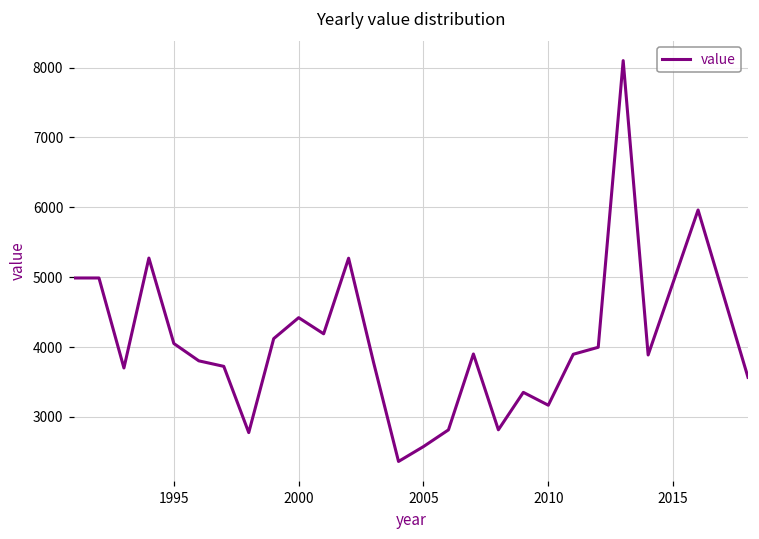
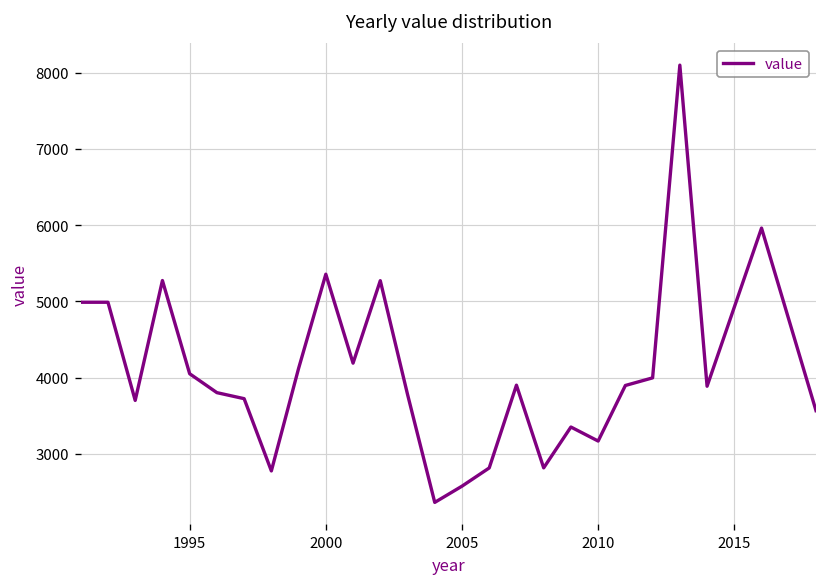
  {
    "1995": 4100,
-   "2000": 4400,
+   "2000": 5400,
    "2005": 2600,
    "2010": 3200
  }
